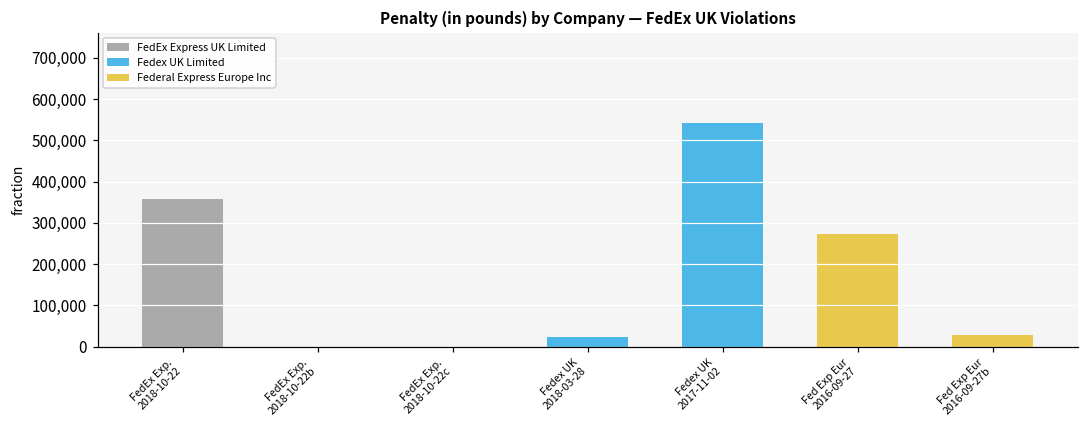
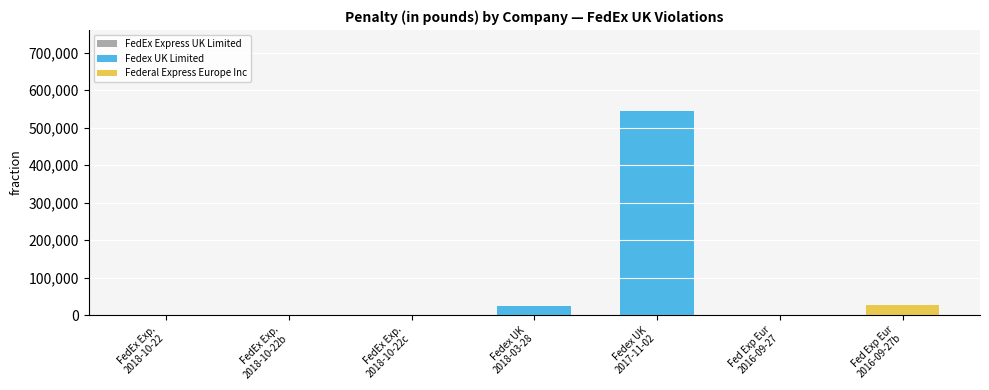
  {
-   "FedEx Exp. 2018-10-22": "360,000",
+   "FedEx Exp. 2018-10-22": "0",
    "FedEx Exp. 2018-10-22b": "0",
    "FedEx Exp. 2018-10-22c": "0",
    "Fedex UK 2018-03-28": "20,000",
    "Fedex UK 2017-11-02": "540,000",
-   "Fed Exp Eur 2016-09-27": "270,000",
+   "Fed Exp Eur 2016-09-27": "0",
    "Fed Exp Eur 2016-09-27b": "30,000"
  }
